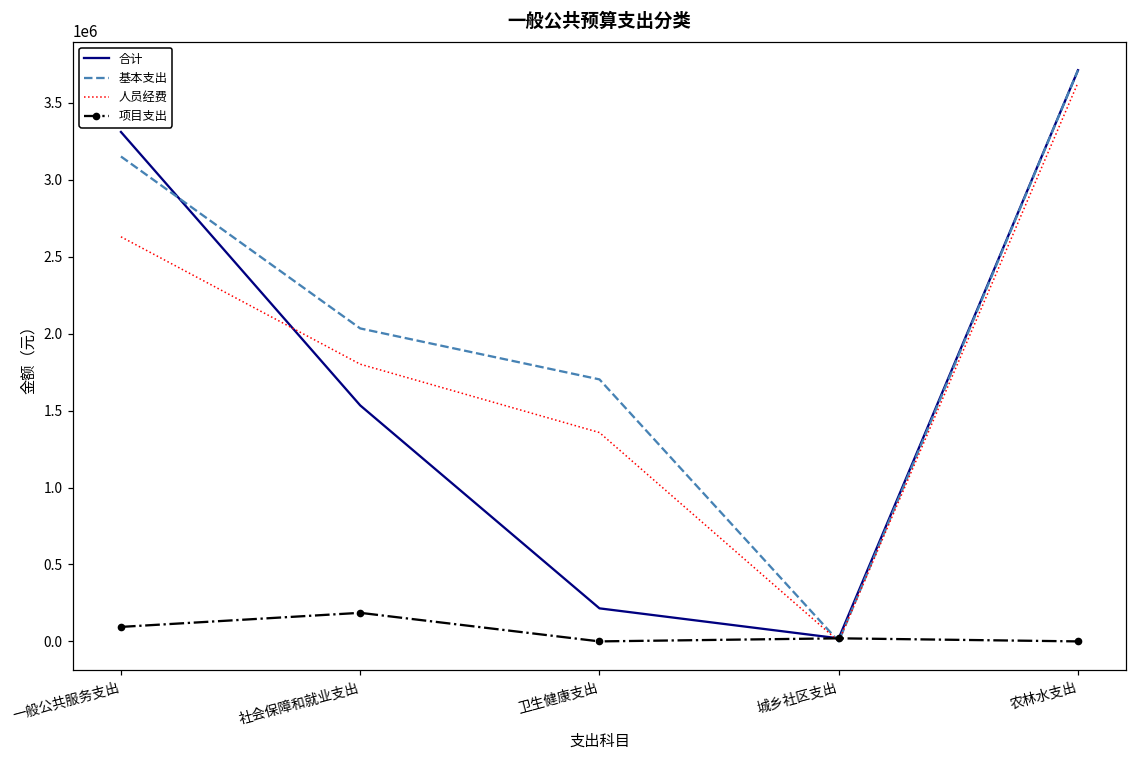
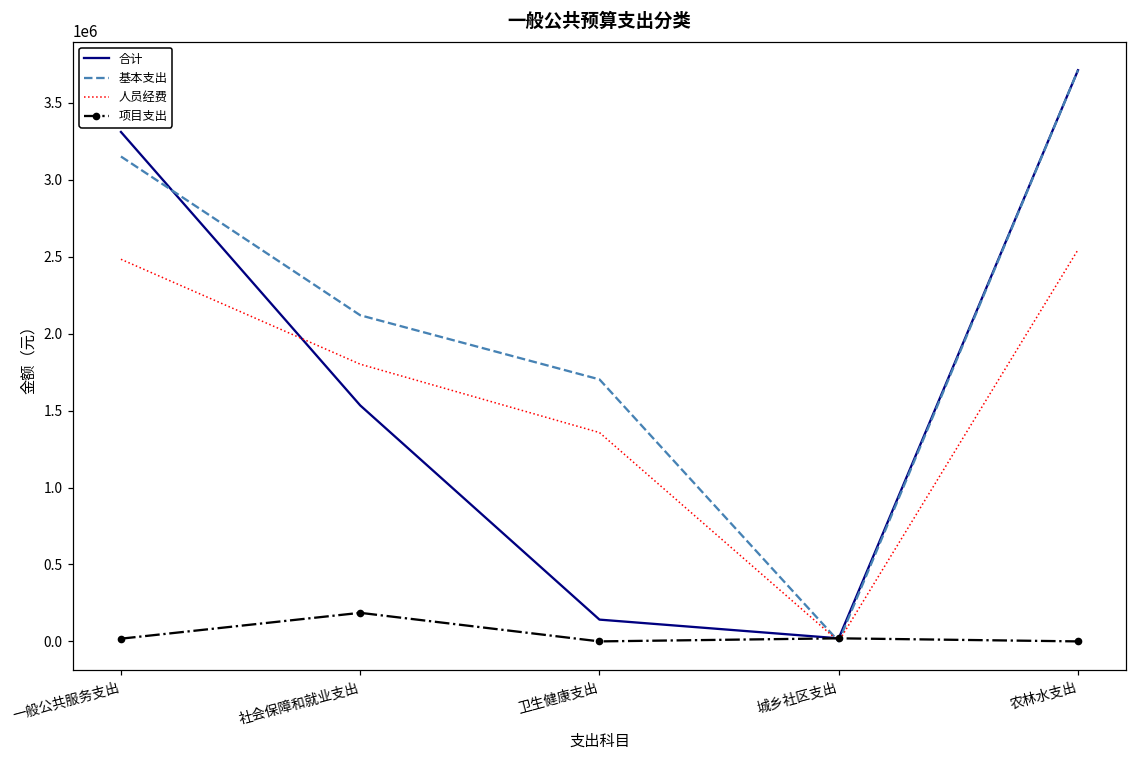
  {
    "合计": {
      "一般公共服务支出": 3310000,
      "社会保障和就业支出": 1530000,
-     "卫生健康支出": 210000
+     "卫生健康支出": 140000
    },
    "基本支出": {
      "一般公共服务支出": 3150000,
-     "社会保障和就业支出": 2030000,
+     "社会保障和就业支出": 2120000,
      "卫生健康支出": 1700000
    },
    "人员经费": {
-     "一般公共服务支出": 2630000,
+     "一般公共服务支出": 2480000,
      "社会保障和就业支出": 1800000,
      "卫生健康支出": 1360000,
-     "农林水支出": 3630000
+     "农林水支出": 2550000
    },
    "项目支出": {
-     "一般公共服务支出": 90000,
+     "一般公共服务支出": 20000,
      "社会保障和就业支出": 190000,
      "卫生健康支出": 0,
      "农林水支出": 0
    }
  }
